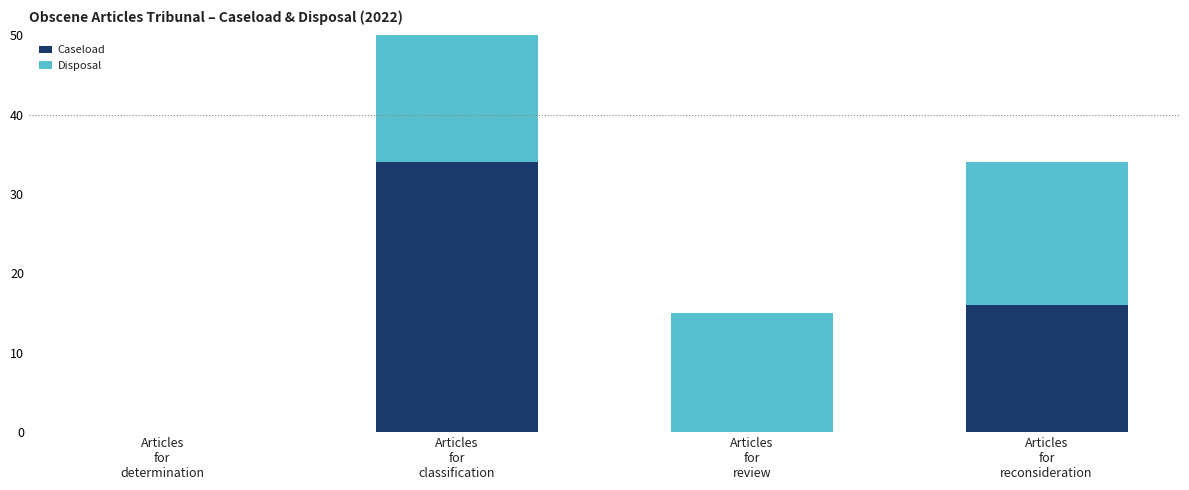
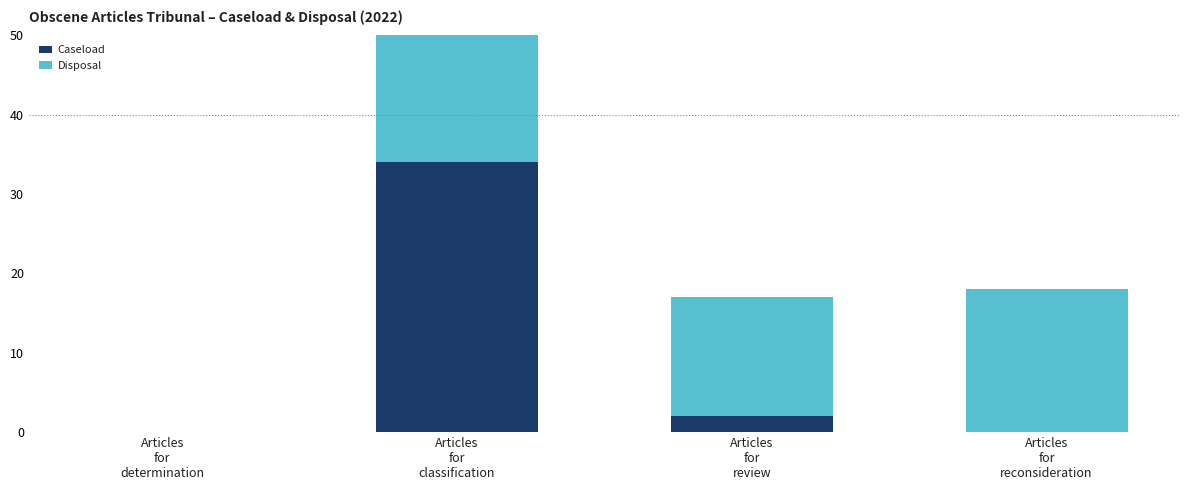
  {
    "Caseload": {
      "Articles for determination": 0,
      "Articles for classification": 34,
-     "Articles for review": 0,
-     "Articles for reconsideration": 16
+     "Articles for review": 2,
+     "Articles for reconsideration": 0
    },
    "Disposal": {
      "Articles for determination": 0,
      "Articles for review": 15,
      "Articles for reconsideration": 18
    }
  }
